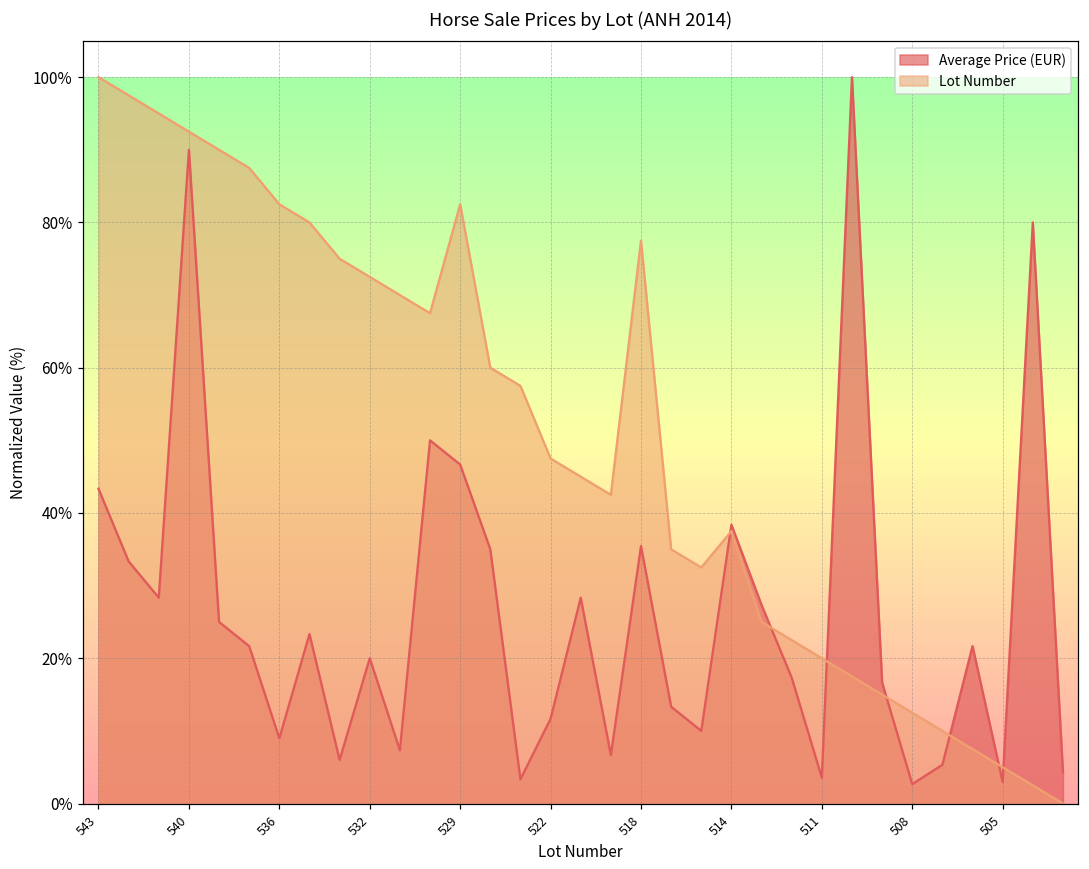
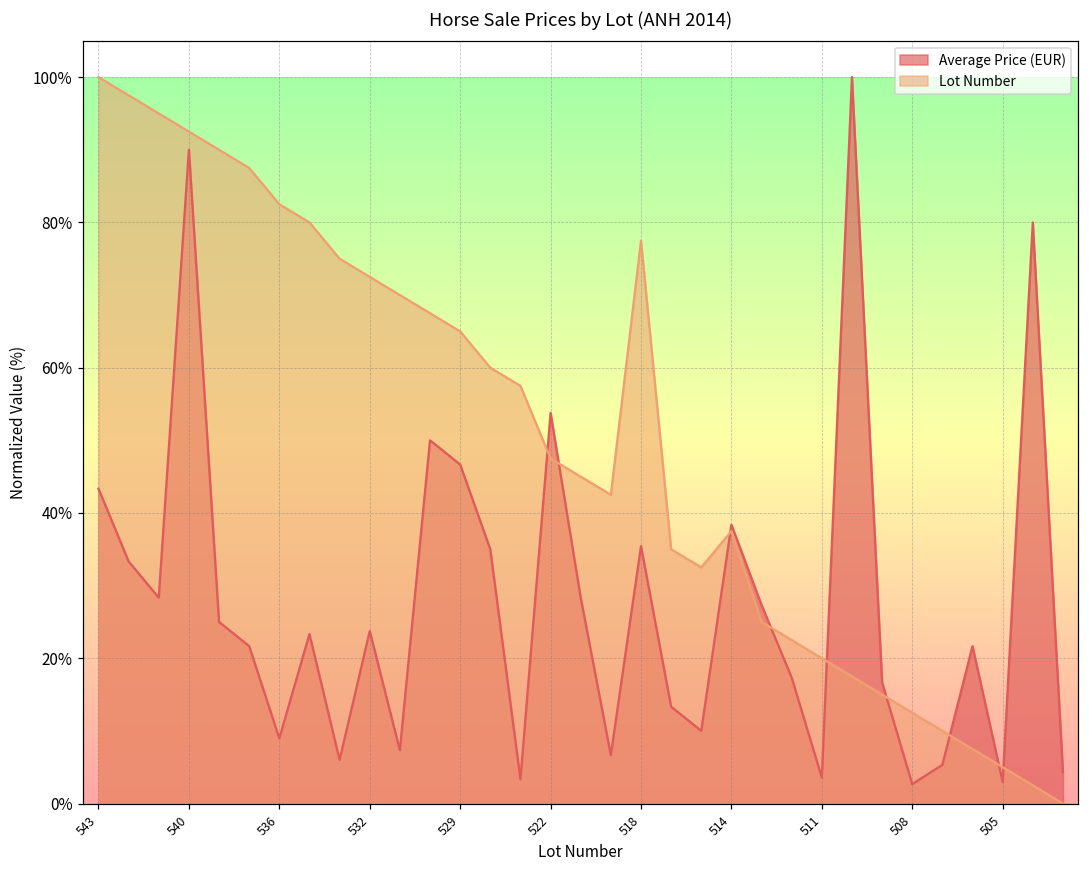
  {
    "Average Price (EUR)": {
      "543": "43%",
      "540": "90%",
      "536": "9%",
-     "532": "20%",
+     "532": "24%",
      "529": "47%",
-     "522": "12%",
+     "522": "54%",
      "518": "35%",
      "514": "38%",
      "511": "4%",
      "508": "3%",
      "505": "3%"
    },
    "Lot Number": {
      "543": "100%",
      "540": "93%",
      "536": "83%",
      "532": "73%",
-     "529": "83%",
+     "529": "65%",
      "522": "48%",
      "518": "78%",
      "514": "38%",
      "511": "20%",
      "508": "13%",
      "505": "5%"
    }
  }
